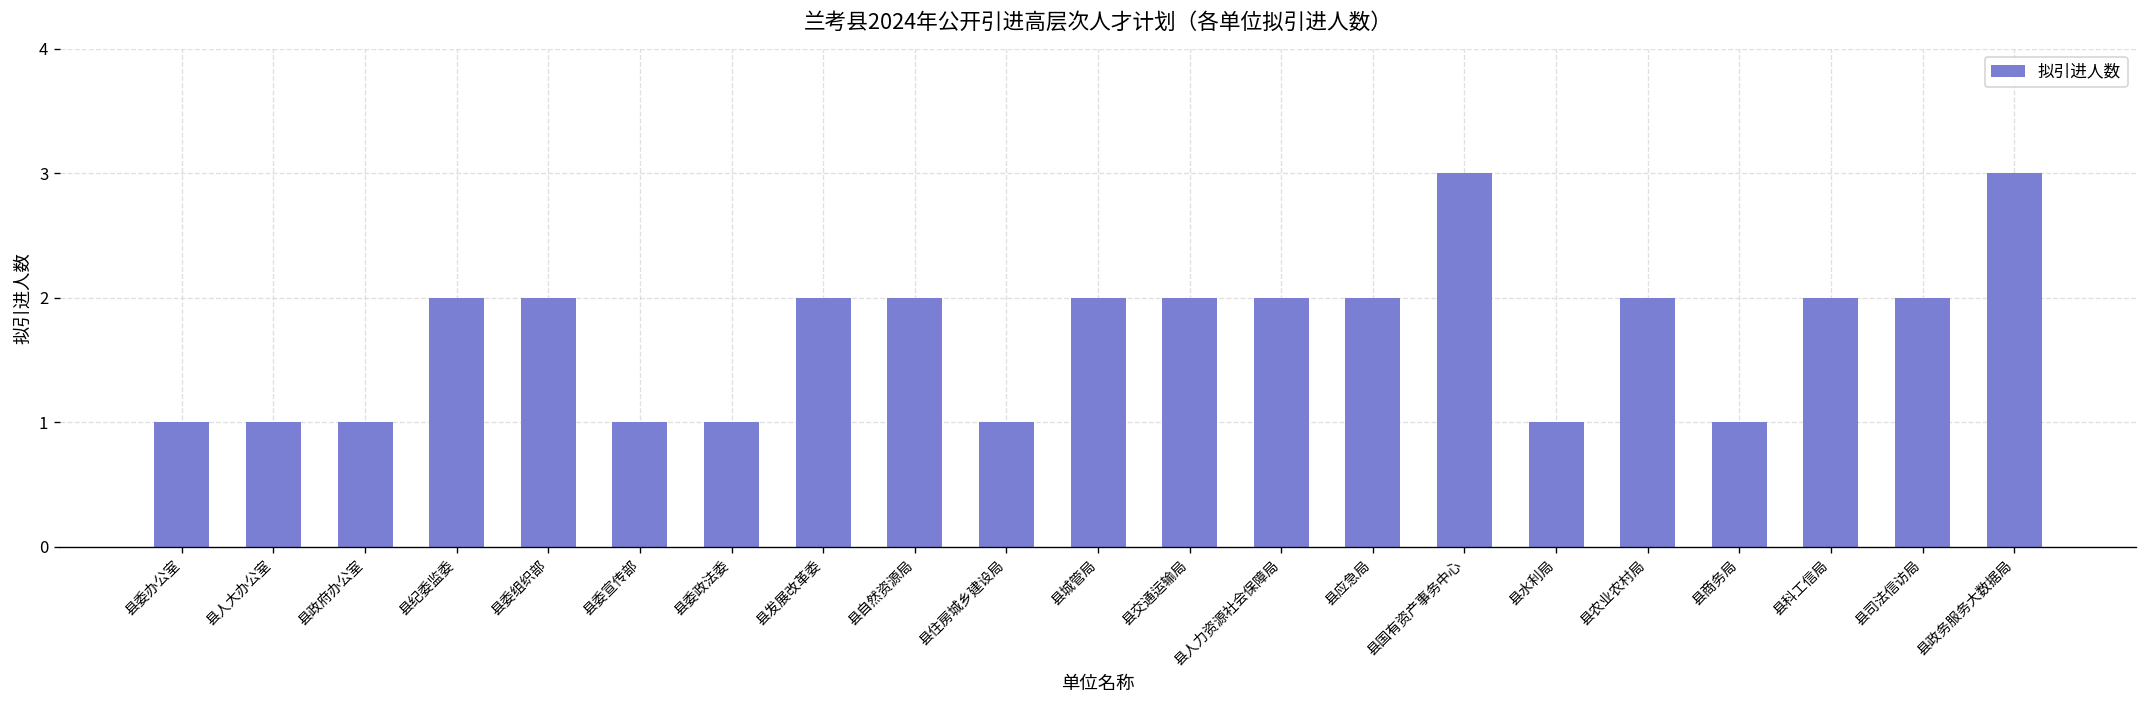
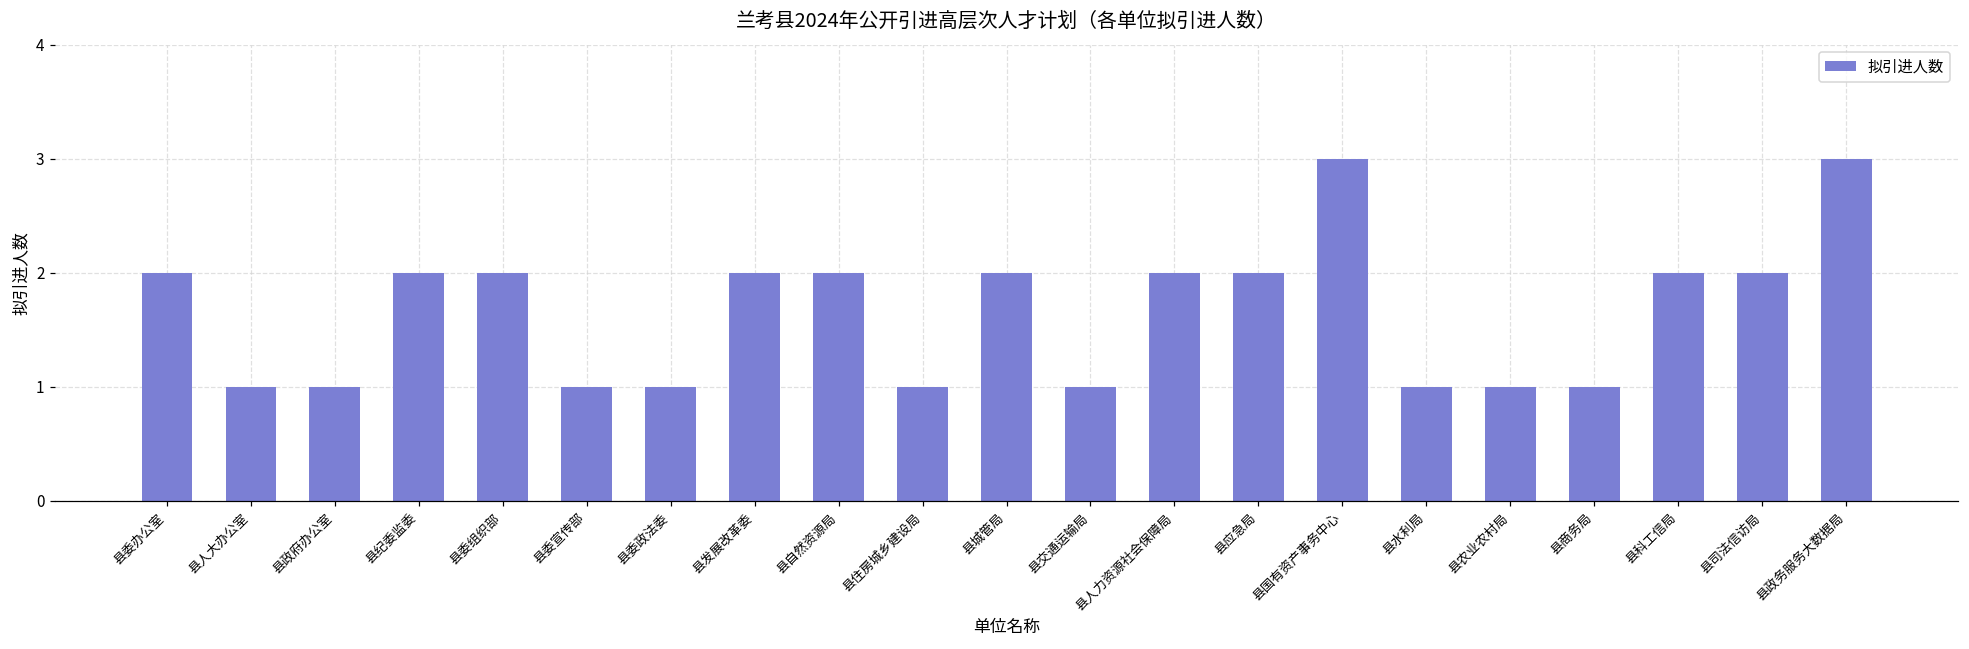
  {
-   "县委办公室": 1,
+   "县委办公室": 2,
    "县人大办公室": 1,
    "县政府办公室": 1,
    "县纪委监委": 2,
    "县委组织部": 2,
    "县委宣传部": 1,
    "县委政法委": 1,
    "县发展改革委": 2,
    "县自然资源局": 2,
    "县住房城乡建设局": 1,
    "县城管局": 2,
-   "县交通运输局": 2,
+   "县交通运输局": 1,
    "县人力资源社会保障局": 2,
    "县应急局": 2,
    "县国有资产事务中心": 3,
    "县水利局": 1,
-   "县农业农村局": 2,
+   "县农业农村局": 1,
    "县商务局": 1,
    "县科工信局": 2,
    "县司法信访局": 2,
    "县政务服务大数据局": 3
  }
